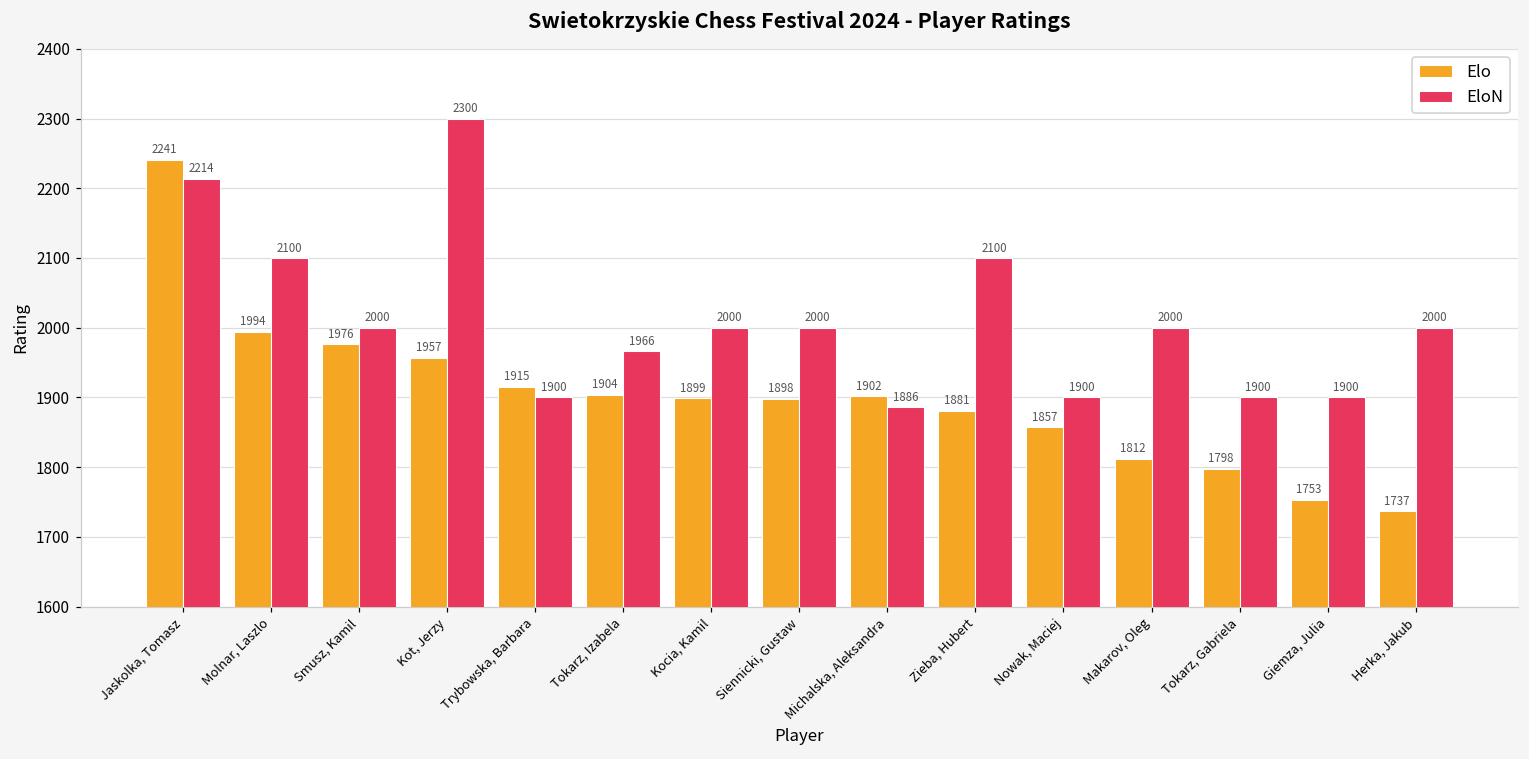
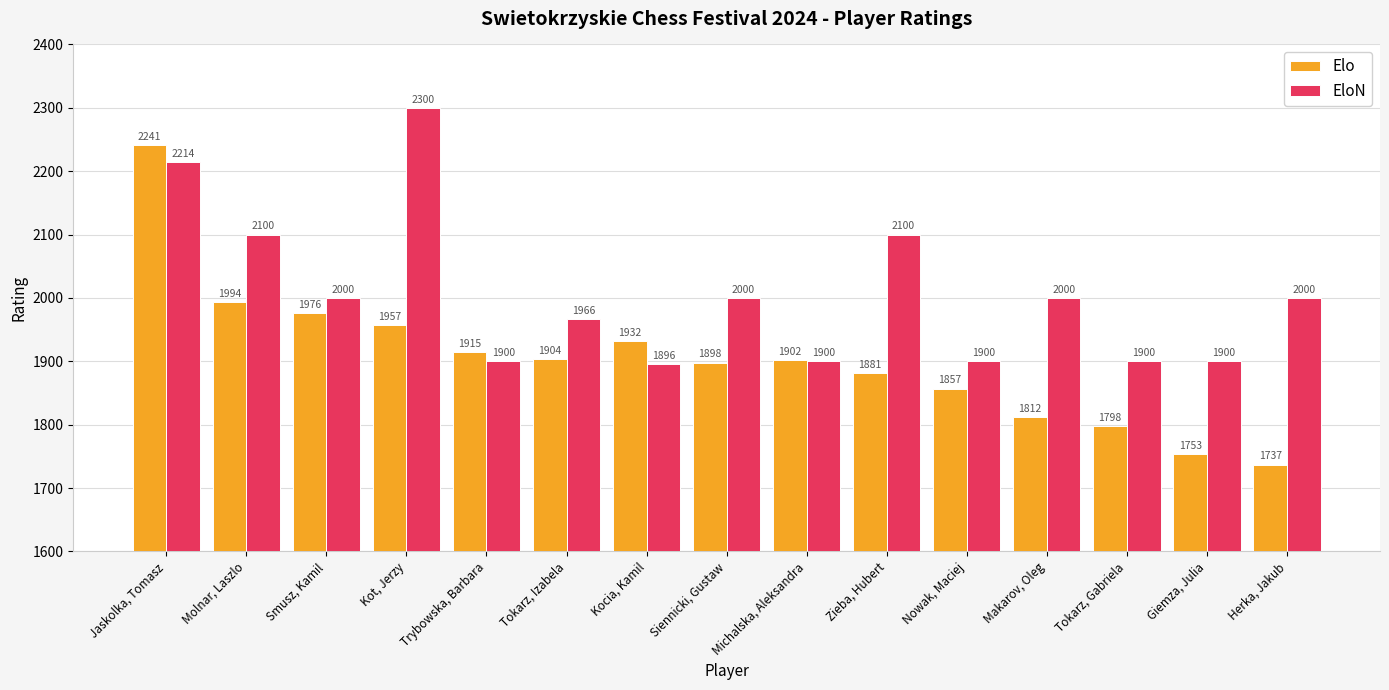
  {
    "Elo": {
      "Jaskolka, Tomasz": 2241,
      "Molnar, Laszlo": 1994,
      "Smusz, Kamil": 1976,
      "Kot, Jerzy": 1957,
      "Trybowska, Barbara": 1915,
      "Tokarz, Izabela": 1904,
-     "Kocia, Kamil": 1899,
+     "Kocia, Kamil": 1932,
      "Siennicki, Gustaw": 1898,
      "Michalska, Aleksandra": 1902,
      "Zieba, Hubert": 1881,
      "Nowak, Maciej": 1857,
      "Makarov, Oleg": 1812,
      "Tokarz, Gabriela": 1798,
      "Giemza, Julia": 1753,
      "Herka, Jakub": 1737
    },
    "EloN": {
      "Jaskolka, Tomasz": 2214,
      "Molnar, Laszlo": 2100,
      "Smusz, Kamil": 2000,
      "Kot, Jerzy": 2300,
      "Trybowska, Barbara": 1900,
      "Tokarz, Izabela": 1966,
-     "Kocia, Kamil": 2000,
+     "Kocia, Kamil": 1896,
      "Siennicki, Gustaw": 2000,
-     "Michalska, Aleksandra": 1886,
+     "Michalska, Aleksandra": 1900,
      "Zieba, Hubert": 2100,
      "Nowak, Maciej": 1900,
      "Makarov, Oleg": 2000,
      "Tokarz, Gabriela": 1900,
      "Giemza, Julia": 1900,
      "Herka, Jakub": 2000
    }
  }
